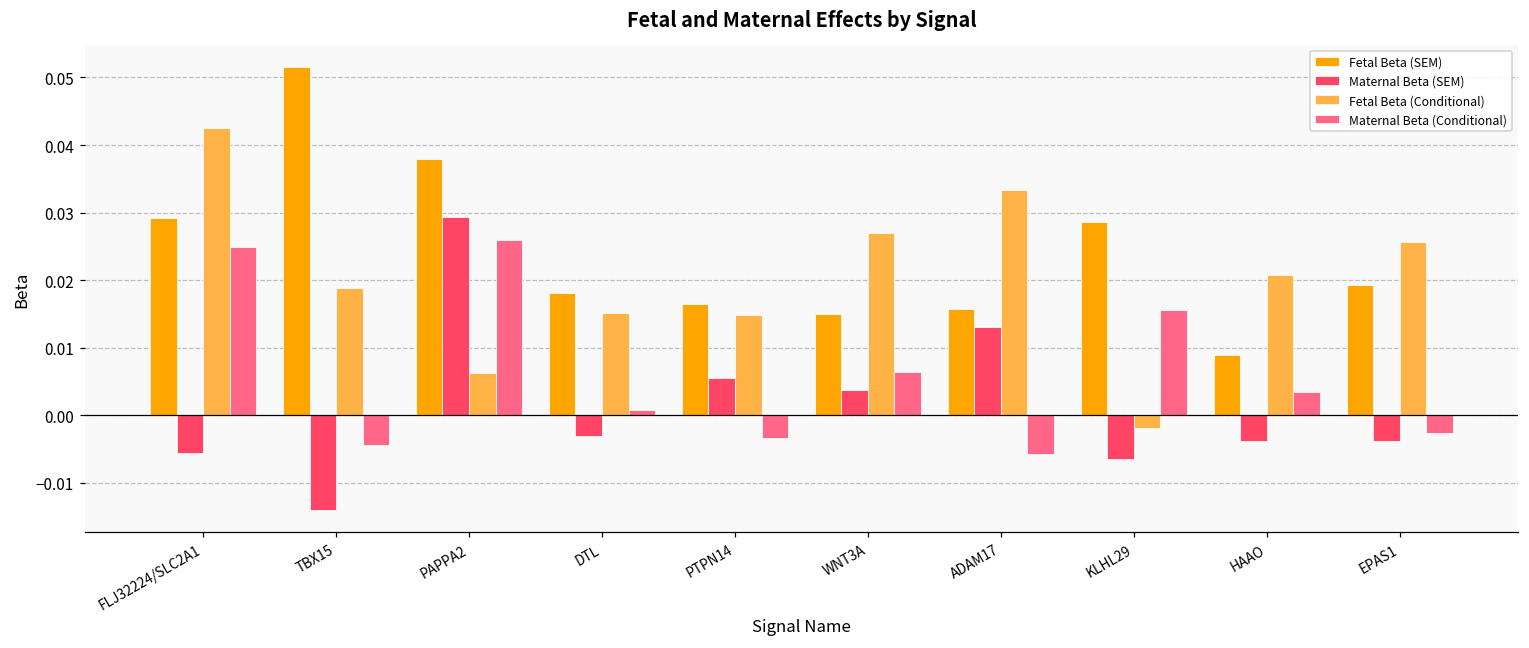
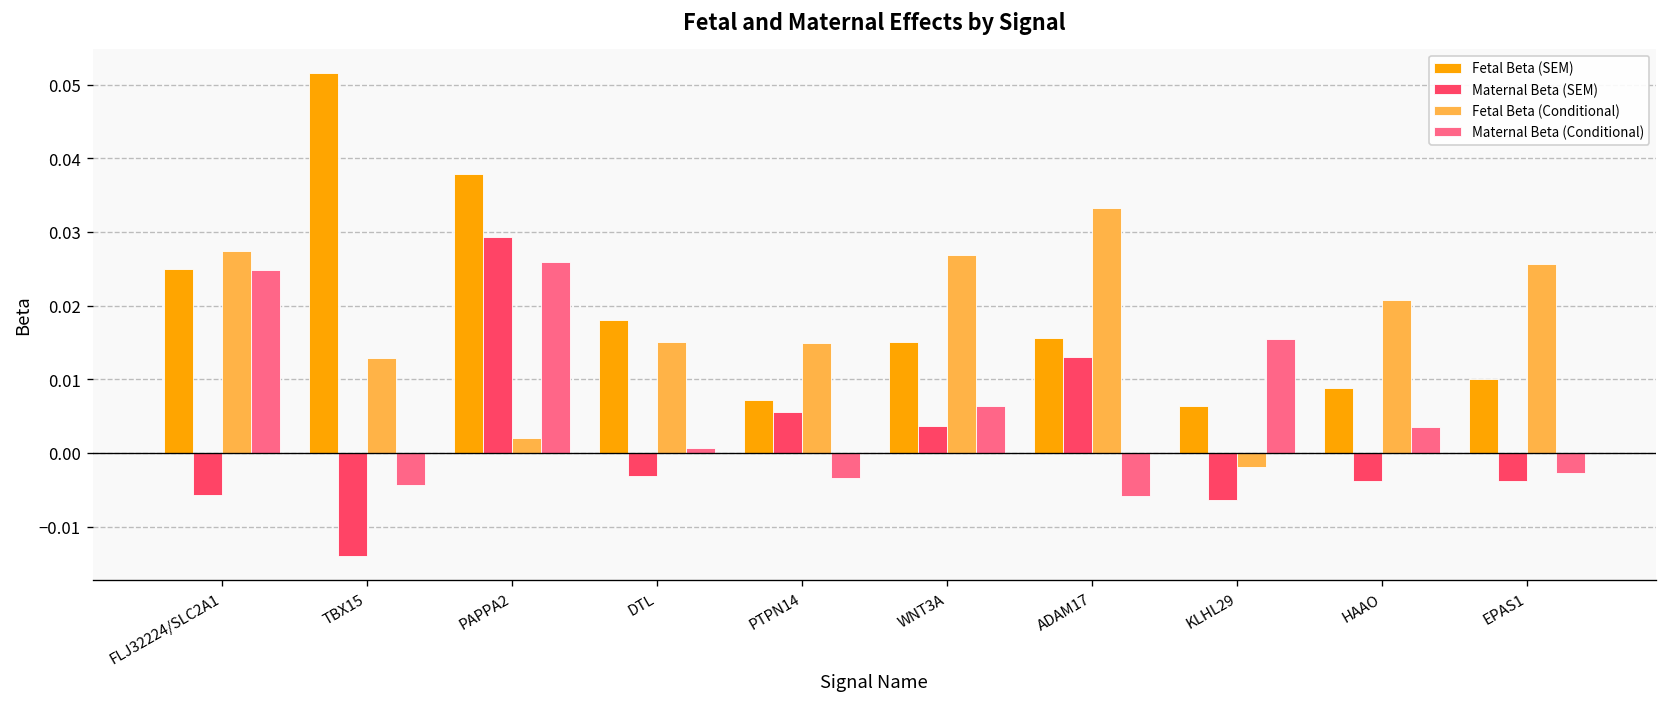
  {
    "Fetal Beta (SEM)": {
-     "FLJ32224/SLC2A1": 0.029,
+     "FLJ32224/SLC2A1": 0.025,
      "TBX15": 0.052,
      "PAPPA2": 0.038,
      "DTL": 0.018,
-     "PTPN14": 0.016,
+     "PTPN14": 0.007,
      "WNT3A": 0.015,
      "ADAM17": 0.016,
-     "KLHL29": 0.029,
+     "KLHL29": 0.006,
      "HAAO": 0.009,
-     "EPAS1": 0.019
+     "EPAS1": 0.010
    },
    "Fetal Beta (Conditional)": {
-     "FLJ32224/SLC2A1": 0.043,
-     "TBX15": 0.019,
-     "PAPPA2": 0.006,
+     "FLJ32224/SLC2A1": 0.027,
+     "TBX15": 0.013,
+     "PAPPA2": 0.002,
      "DTL": 0.015,
      "PTPN14": 0.015,
      "WNT3A": 0.027,
      "ADAM17": 0.033,
      "KLHL29": -0.002,
      "HAAO": 0.021,
      "EPAS1": 0.026
    }
  }
